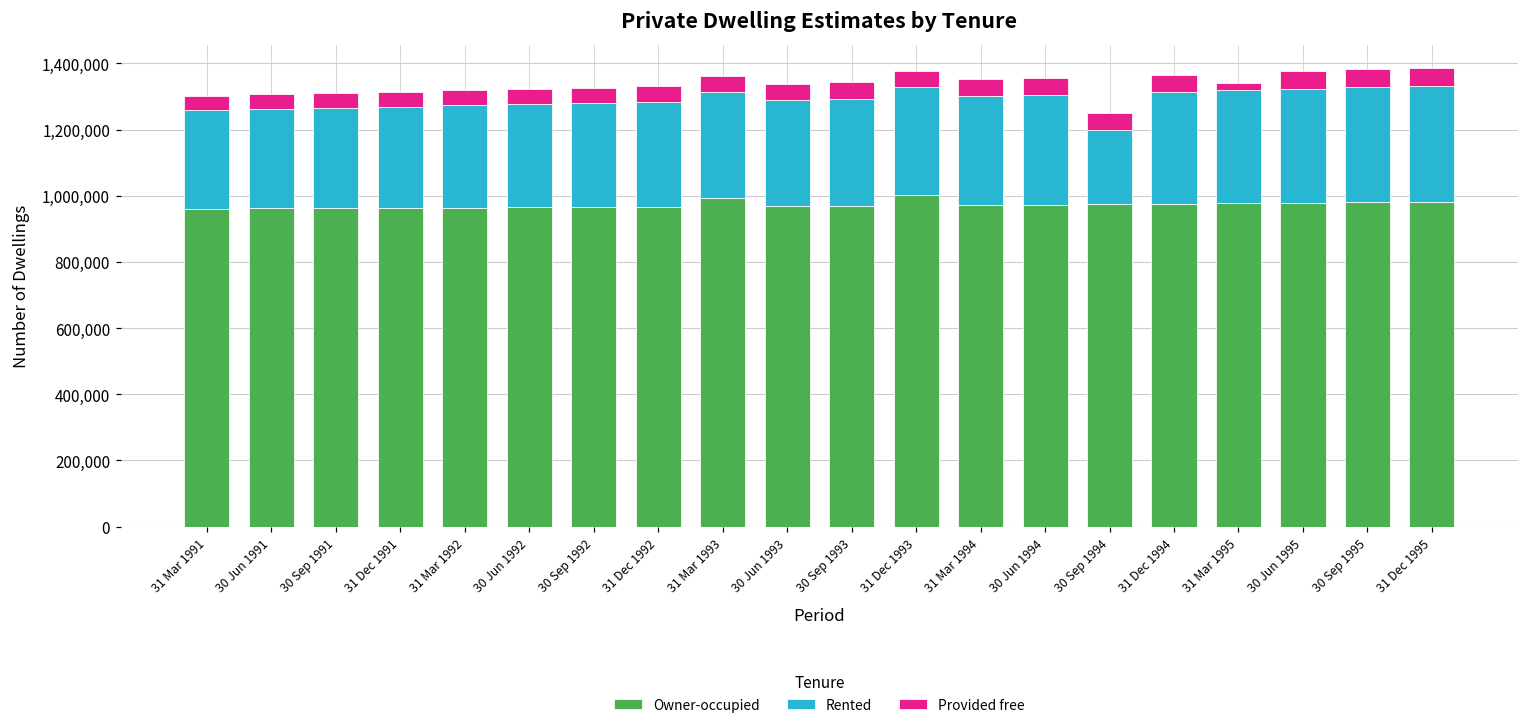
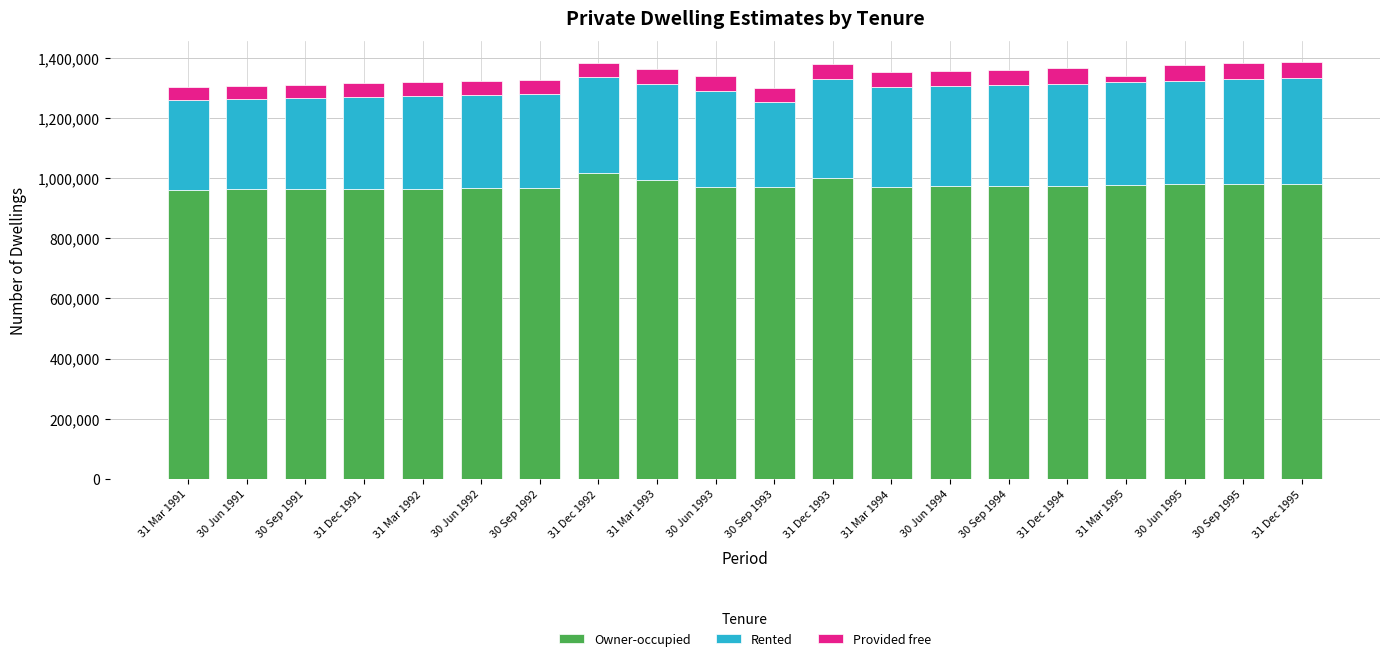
  {
    "Owner-occupied": {
      "31 Mar 1991": "960,000",
      "30 Jun 1991": "960,000",
      "30 Sep 1991": "960,000",
      "31 Dec 1991": "960,000",
      "31 Mar 1992": "960,000",
      "30 Jun 1992": "970,000",
      "30 Sep 1992": "970,000",
-     "31 Dec 1992": "970,000",
+     "31 Dec 1992": "1,020,000",
      "31 Mar 1993": "990,000",
      "30 Jun 1993": "970,000",
      "30 Sep 1993": "970,000",
      "31 Dec 1993": "1,000,000",
      "31 Mar 1994": "970,000",
      "30 Jun 1994": "970,000",
      "30 Sep 1994": "970,000",
      "31 Dec 1994": "980,000",
      "31 Mar 1995": "980,000",
      "30 Jun 1995": "980,000",
      "30 Sep 1995": "980,000",
      "31 Dec 1995": "980,000"
    },
    "Rented": {
      "31 Mar 1991": "300,000",
      "30 Jun 1991": "300,000",
      "30 Sep 1991": "300,000",
      "31 Dec 1991": "310,000",
      "31 Mar 1992": "310,000",
      "30 Jun 1992": "310,000",
      "30 Sep 1992": "310,000",
      "31 Dec 1992": "320,000",
      "31 Mar 1993": "320,000",
      "30 Jun 1993": "320,000",
-     "30 Sep 1993": "320,000",
+     "30 Sep 1993": "280,000",
      "31 Dec 1993": "330,000",
      "31 Mar 1994": "330,000",
      "30 Jun 1994": "330,000",
-     "30 Sep 1994": "230,000",
+     "30 Sep 1994": "340,000",
      "31 Dec 1994": "340,000",
      "31 Mar 1995": "340,000",
      "30 Jun 1995": "340,000",
      "30 Sep 1995": "350,000",
      "31 Dec 1995": "350,000"
    },
    "Provided free": {
      "31 Mar 1991": "40,000",
      "30 Jun 1991": "40,000",
      "30 Sep 1991": "40,000",
      "31 Dec 1991": "40,000",
      "31 Mar 1992": "50,000",
      "30 Jun 1992": "50,000",
      "30 Sep 1992": "50,000",
      "31 Dec 1992": "50,000",
      "31 Mar 1993": "50,000",
      "30 Jun 1993": "50,000",
      "30 Sep 1993": "50,000",
      "31 Dec 1993": "50,000",
      "31 Mar 1994": "50,000",
      "30 Jun 1994": "50,000",
      "30 Sep 1994": "50,000",
      "31 Dec 1994": "50,000",
      "31 Mar 1995": "20,000",
      "30 Jun 1995": "50,000",
      "30 Sep 1995": "50,000",
      "31 Dec 1995": "50,000"
    }
  }
